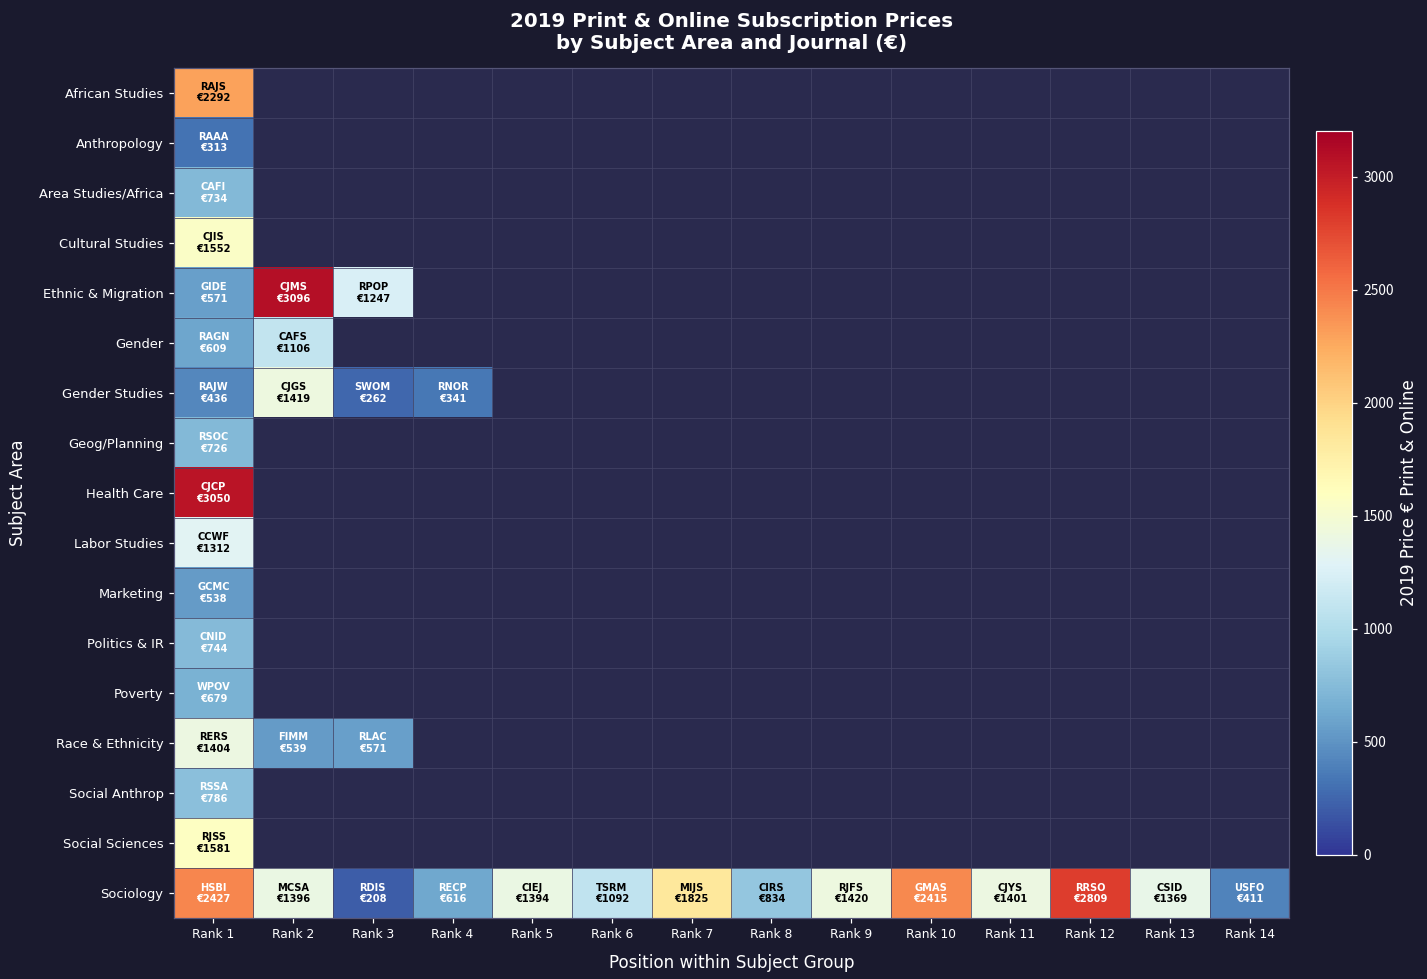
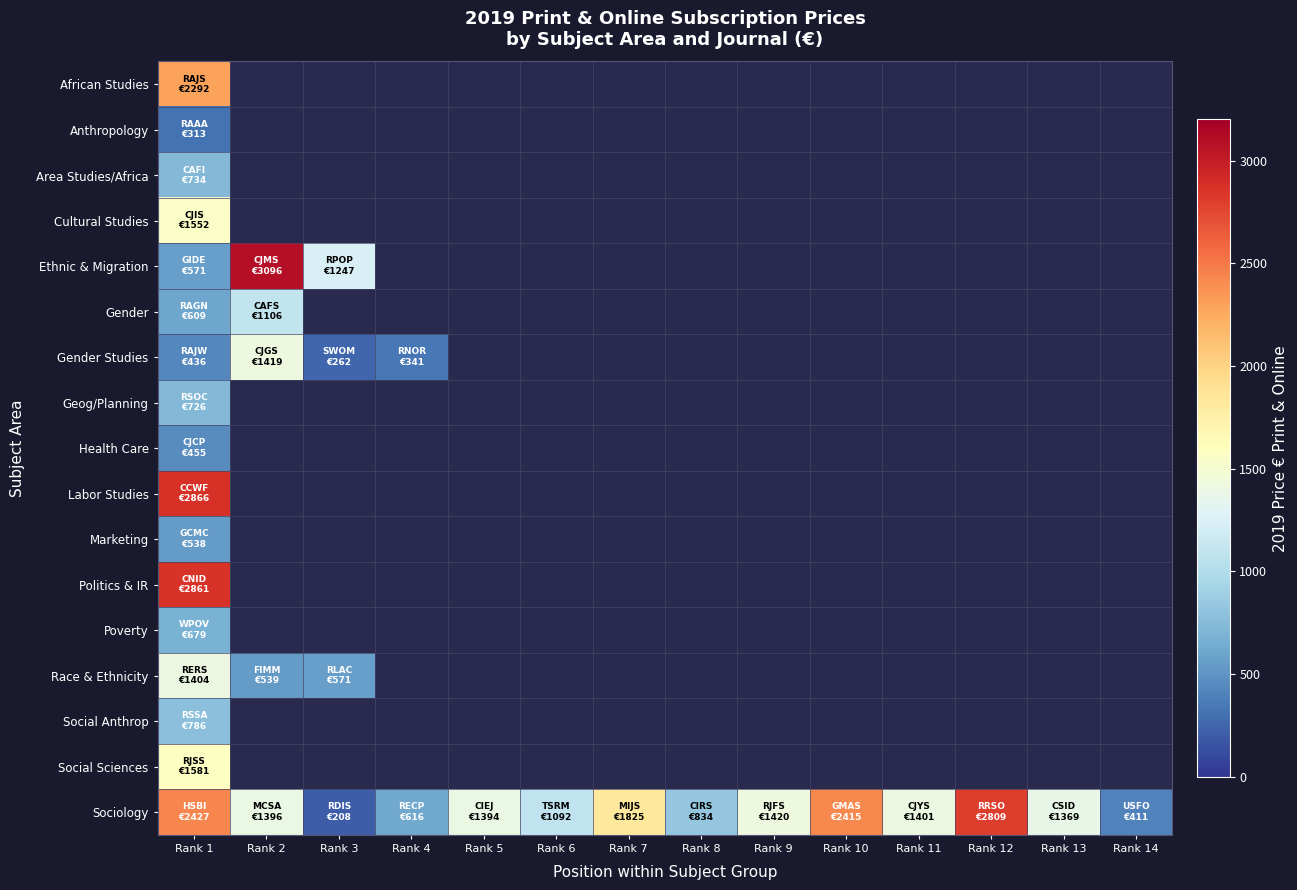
  {
    "African Studies": {
      "Rank 1": "€2292"
    },
    "Anthropology": {
      "Rank 1": "€313"
    },
    "Area Studies/Africa": {
      "Rank 1": "€734"
    },
    "Cultural Studies": {
      "Rank 1": "€1552"
    },
    "Ethnic & Migration": {
      "Rank 1": "€571",
      "Rank 2": "€3096",
      "Rank 3": "€1247"
    },
    "Gender": {
      "Rank 1": "€609",
      "Rank 2": "€1106"
    },
    "Gender Studies": {
      "Rank 1": "€436",
      "Rank 2": "€1419",
      "Rank 3": "€262",
      "Rank 4": "€341"
    },
    "Geog/Planning": {
      "Rank 1": "€726"
    },
    "Health Care": {
-     "Rank 1": "€3050"
+     "Rank 1": "€455"
    },
    "Labor Studies": {
-     "Rank 1": "€1312"
+     "Rank 1": "€2866"
    },
    "Marketing": {
      "Rank 1": "€538"
    },
    "Politics & IR": {
-     "Rank 1": "€744"
+     "Rank 1": "€2861"
    },
    "Poverty": {
      "Rank 1": "€679"
    },
    "Race & Ethnicity": {
      "Rank 1": "€1404",
      "Rank 2": "€539",
      "Rank 3": "€571"
    },
    "Social Anthrop": {
      "Rank 1": "€786"
    },
    "Social Sciences": {
      "Rank 1": "€1581"
    },
    "Sociology": {
      "Rank 1": "€2427",
      "Rank 2": "€1396",
      "Rank 3": "€208",
      "Rank 4": "€616",
      "Rank 5": "€1394",
      "Rank 6": "€1092",
      "Rank 7": "€1825",
      "Rank 8": "€834",
      "Rank 9": "€1420",
      "Rank 10": "€2415",
      "Rank 11": "€1401",
      "Rank 12": "€2809",
      "Rank 13": "€1369",
      "Rank 14": "€411"
    }
  }
